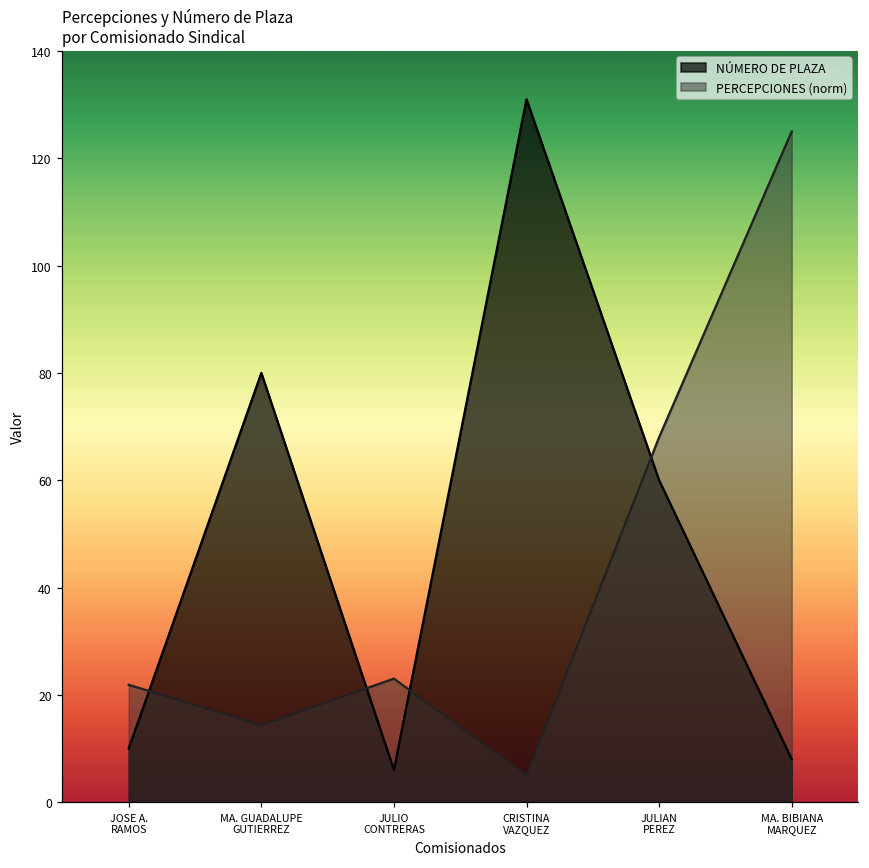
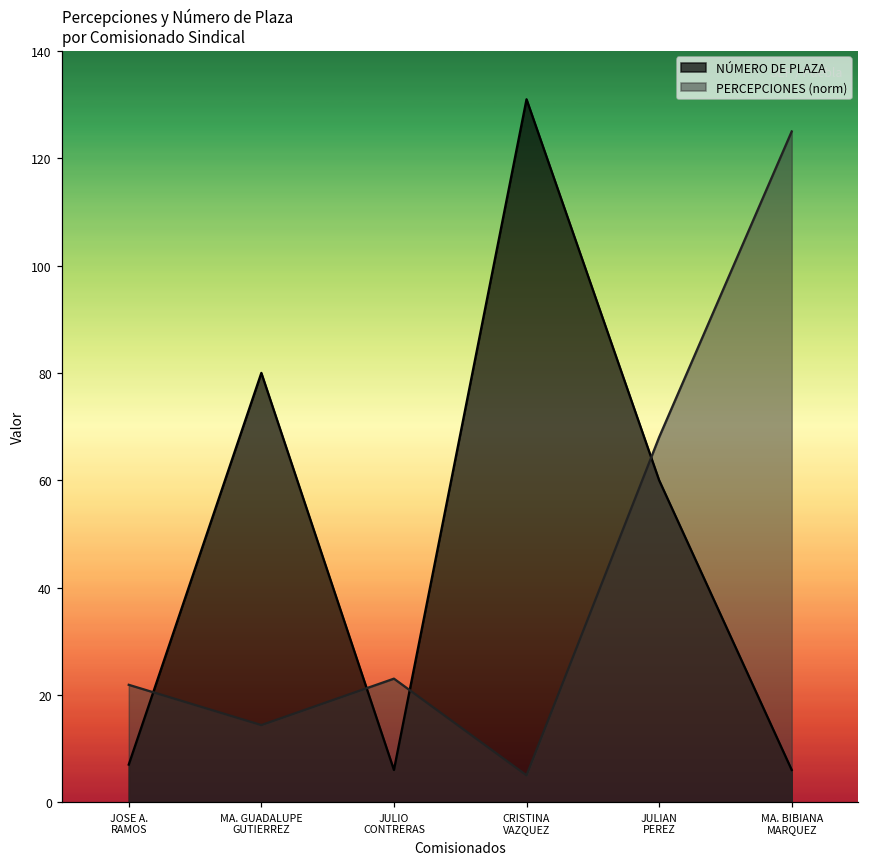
  {
    "NÚMERO DE PLAZA": {
-     "JOSE A. RAMOS": 10,
+     "JOSE A. RAMOS": 7,
      "MA. GUADALUPE GUTIERREZ": 80,
      "JULIO CONTRERAS": 6,
      "CRISTINA VAZQUEZ": 131,
      "JULIAN PEREZ": 60,
-     "MA. BIBIANA MARQUEZ": 8
+     "MA. BIBIANA MARQUEZ": 6
    },
    "PERCEPCIONES (norm)": {
      "JOSE A. RAMOS": 22,
      "MA. GUADALUPE GUTIERREZ": 14,
      "JULIO CONTRERAS": 23,
      "CRISTINA VAZQUEZ": 5,
      "JULIAN PEREZ": 68,
      "MA. BIBIANA MARQUEZ": 125
    }
  }
